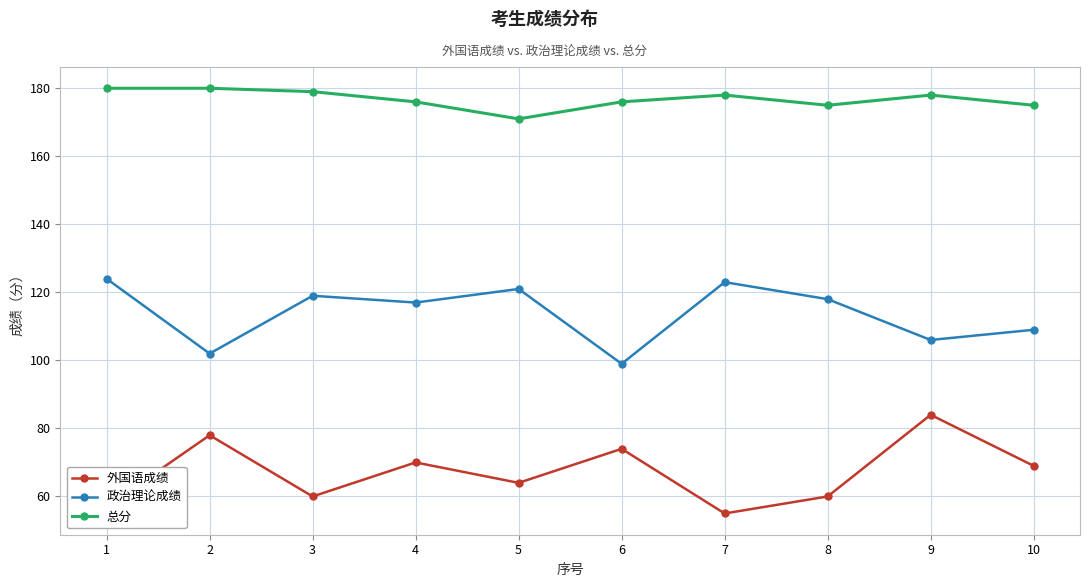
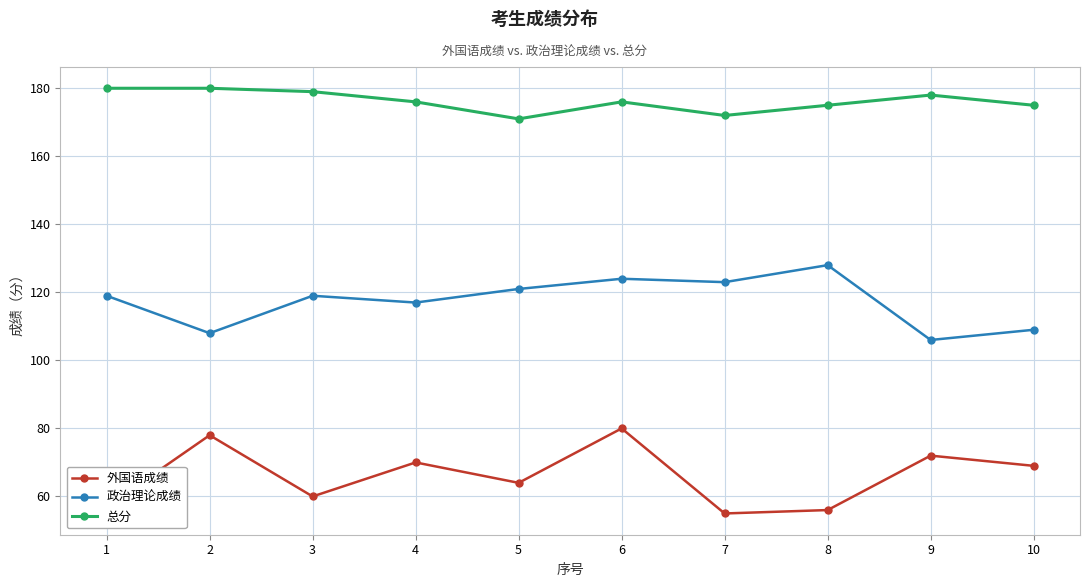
  {
    "外国语成绩": {
      "2": 78,
      "3": 60,
      "4": 70,
      "5": 64,
-     "6": 74,
+     "6": 80,
      "7": 55,
-     "8": 60,
-     "9": 84,
+     "8": 56,
+     "9": 72,
      "10": 69
    },
    "政治理论成绩": {
-     "1": 124,
-     "2": 102,
+     "1": 119,
+     "2": 108,
      "3": 119,
      "4": 117,
      "5": 121,
-     "6": 99,
+     "6": 124,
      "7": 123,
-     "8": 118,
+     "8": 128,
      "9": 106,
      "10": 109
    },
    "总分": {
      "1": 180,
      "2": 180,
      "3": 179,
      "4": 176,
      "5": 171,
      "6": 176,
-     "7": 178,
+     "7": 172,
      "8": 175,
      "9": 178,
      "10": 175
    }
  }
